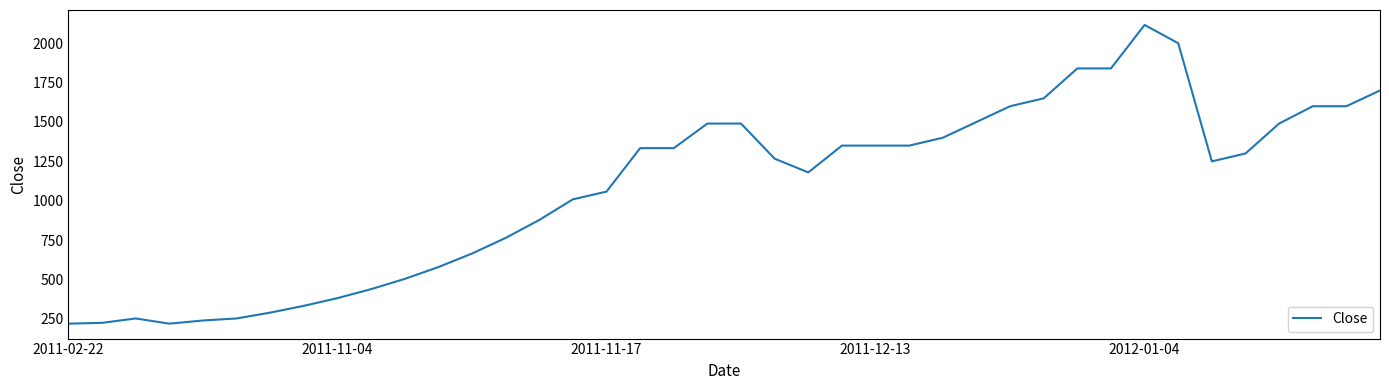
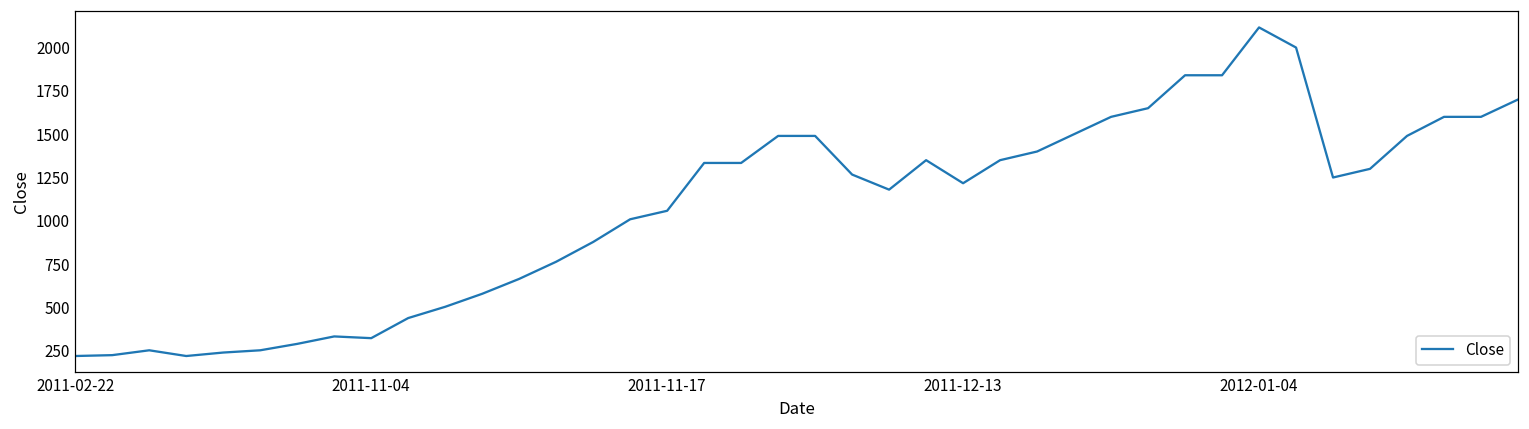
  {
    "2011-02-22": 220,
-   "2011-11-04": 380,
+   "2011-11-04": 320,
    "2011-11-17": 1060,
-   "2011-12-13": 1350,
+   "2011-12-13": 1220,
    "2012-01-04": 2120
  }
